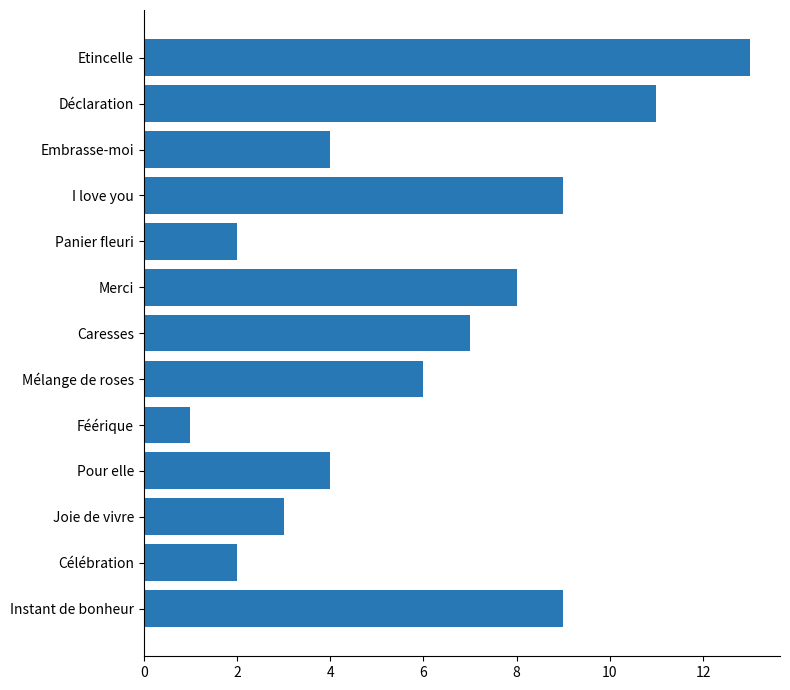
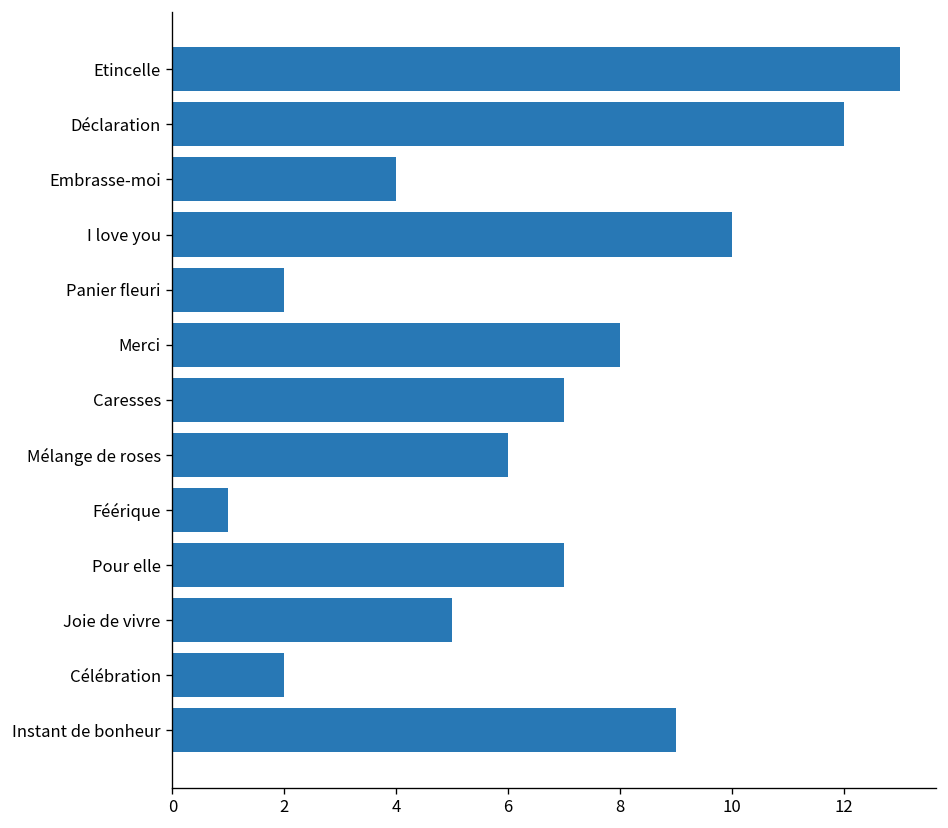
  {
    "Etincelle": 13,
-   "Déclaration": 11,
+   "Déclaration": 12,
    "Embrasse-moi": 4,
-   "I love you": 9,
+   "I love you": 10,
    "Panier fleuri": 2,
    "Merci": 8,
    "Caresses": 7,
    "Mélange de roses": 6,
    "Féérique": 1,
-   "Pour elle": 4,
-   "Joie de vivre": 3,
+   "Pour elle": 7,
+   "Joie de vivre": 5,
    "Célébration": 2,
    "Instant de bonheur": 9
  }
